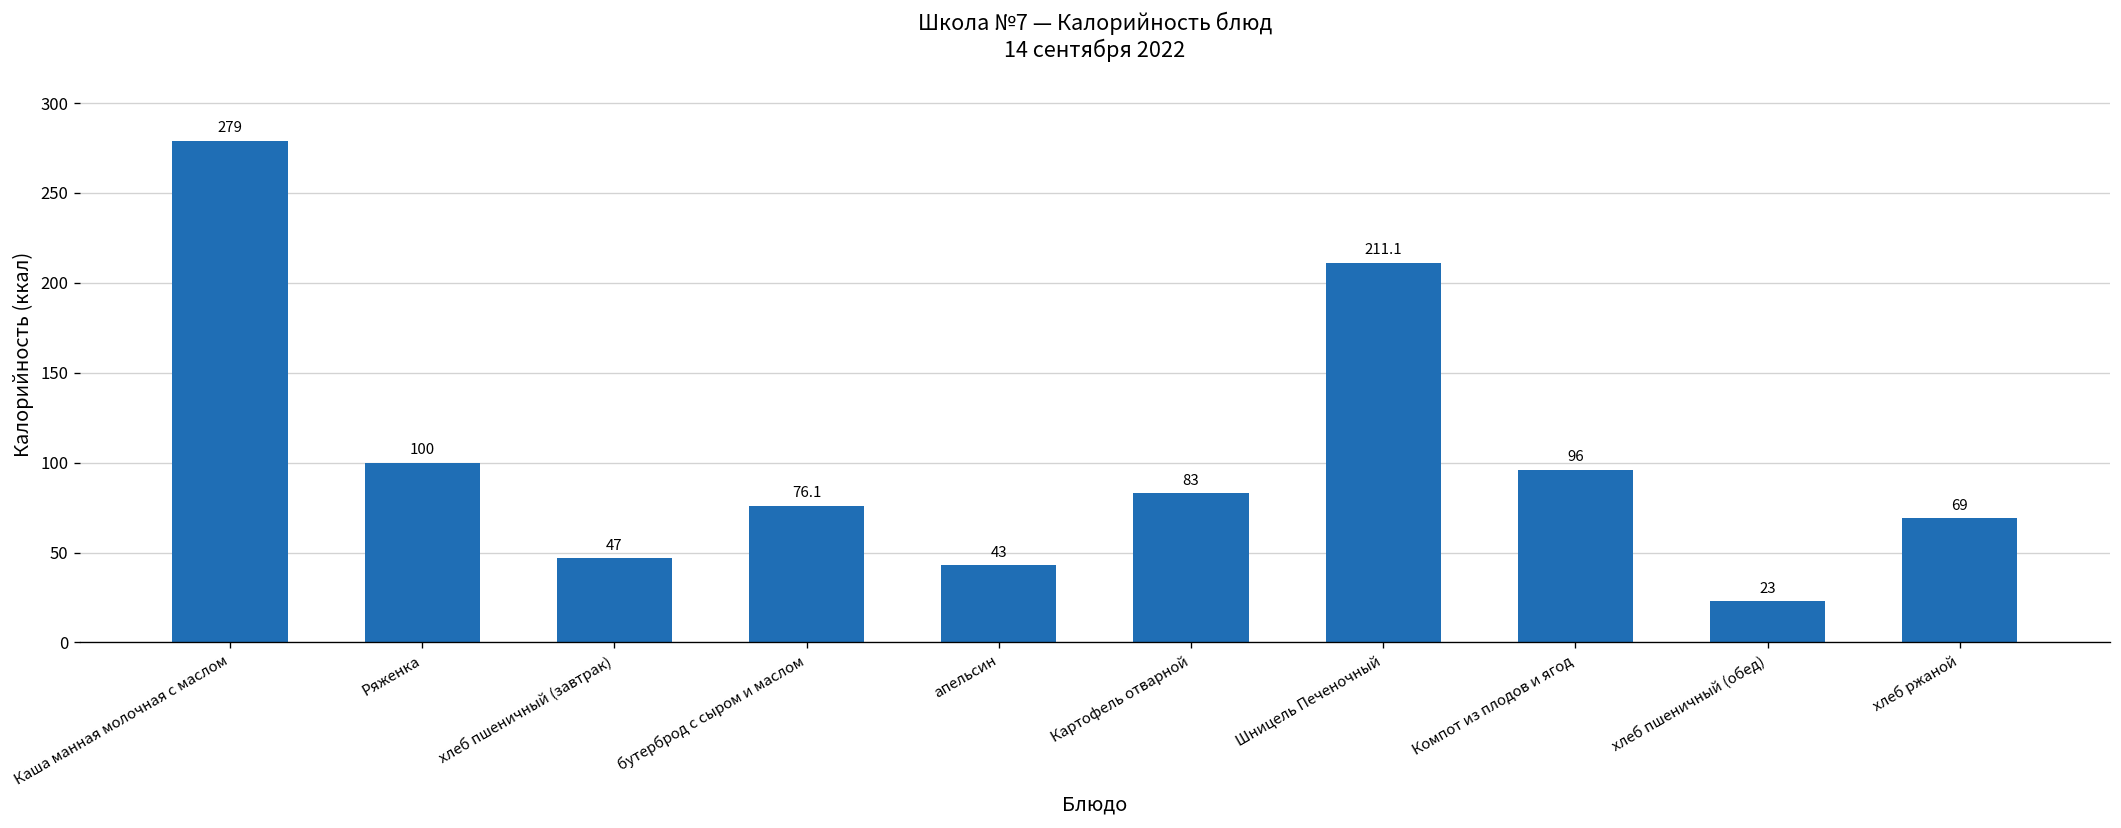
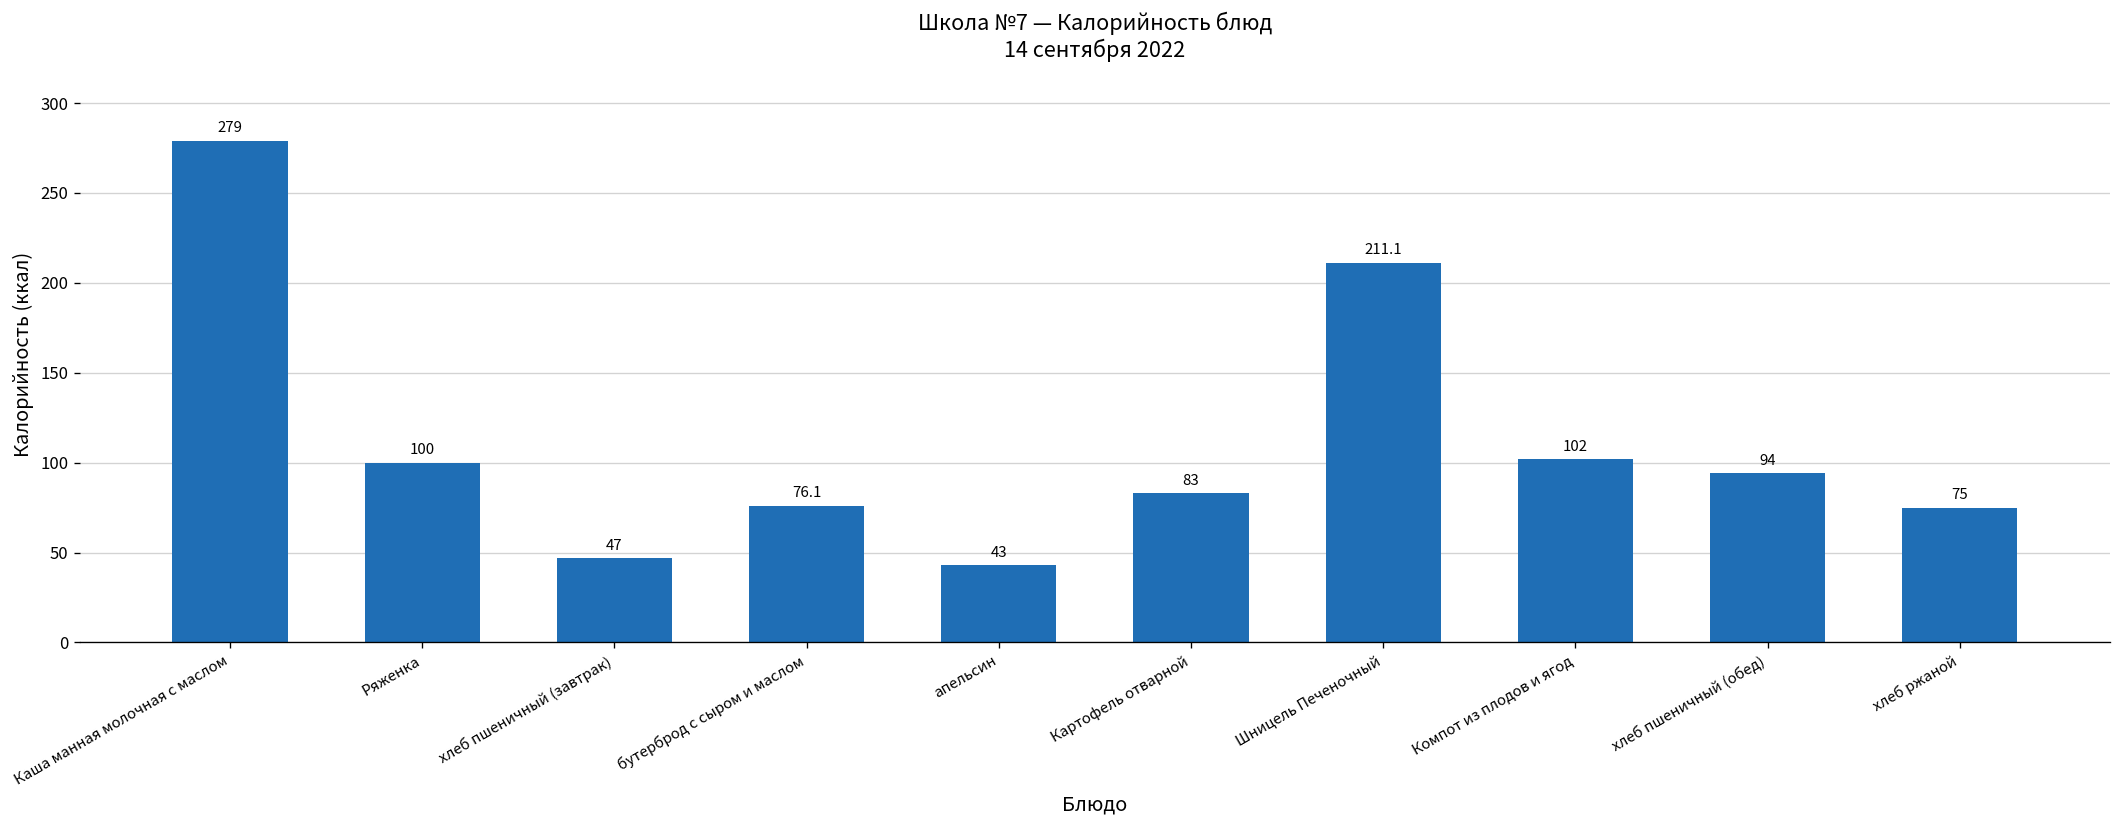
  {
    "Каша манная молочная с маслом": 279,
    "Ряженка": 100,
    "хлеб пшеничный (завтрак)": 47,
    "бутерброд с сыром и маслом": 76.1,
    "апельсин": 43,
    "Картофель отварной": 83,
    "Шницель Печеночный": 211.1,
-   "Компот из плодов и ягод": 96,
-   "хлеб пшеничный (обед)": 23,
-   "хлеб ржаной": 69
+   "Компот из плодов и ягод": 102,
+   "хлеб пшеничный (обед)": 94,
+   "хлеб ржаной": 75
  }
